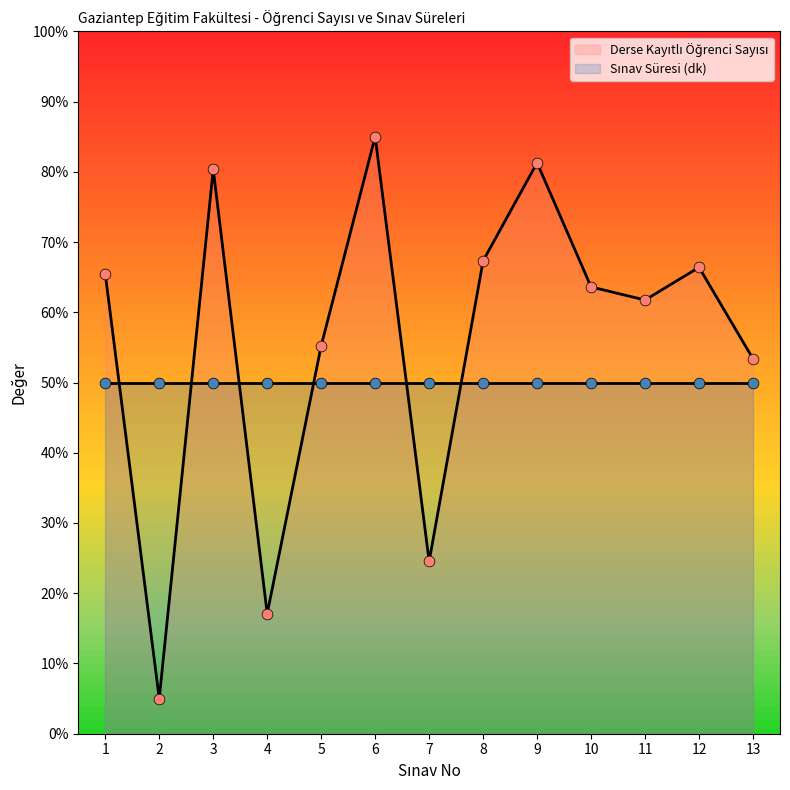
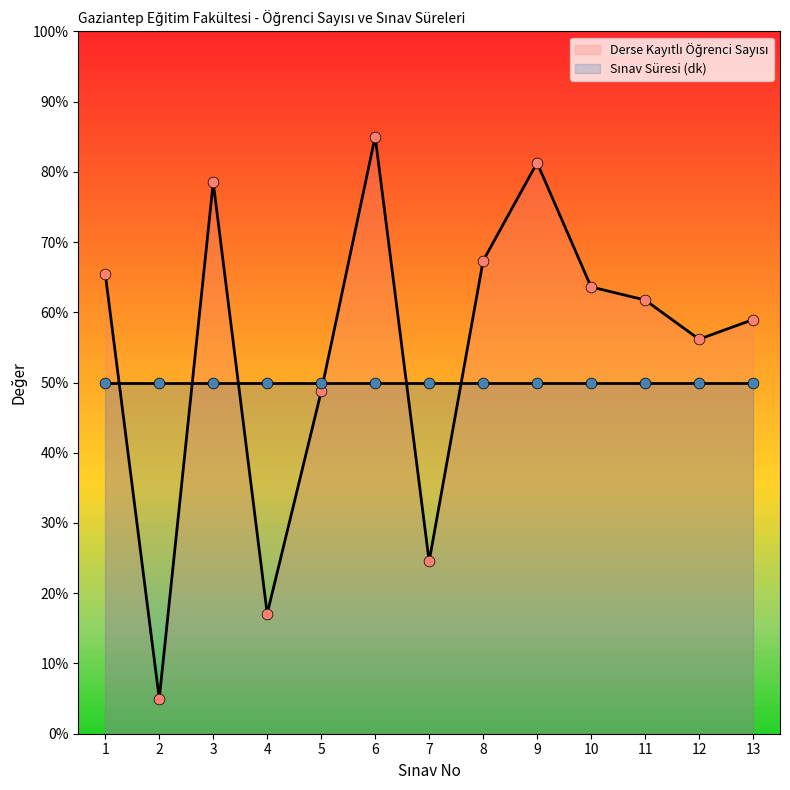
  {
    "Derse Kayıtlı Öğrenci Sayısı": {
      "1": "65%",
      "2": "5%",
-     "3": "80%",
+     "3": "78%",
      "4": "17%",
-     "5": "55%",
+     "5": "49%",
      "6": "85%",
      "7": "25%",
      "8": "67%",
      "9": "81%",
      "10": "64%",
      "11": "62%",
-     "12": "66%",
-     "13": "53%"
+     "12": "56%",
+     "13": "59%"
    },
    "Sınav Süresi (dk)": {
      "1": "50%",
      "2": "50%",
      "3": "50%",
      "4": "50%",
      "5": "50%",
      "6": "50%",
      "7": "50%",
      "8": "50%",
      "9": "50%",
      "10": "50%",
      "11": "50%",
      "12": "50%",
      "13": "50%"
    }
  }
